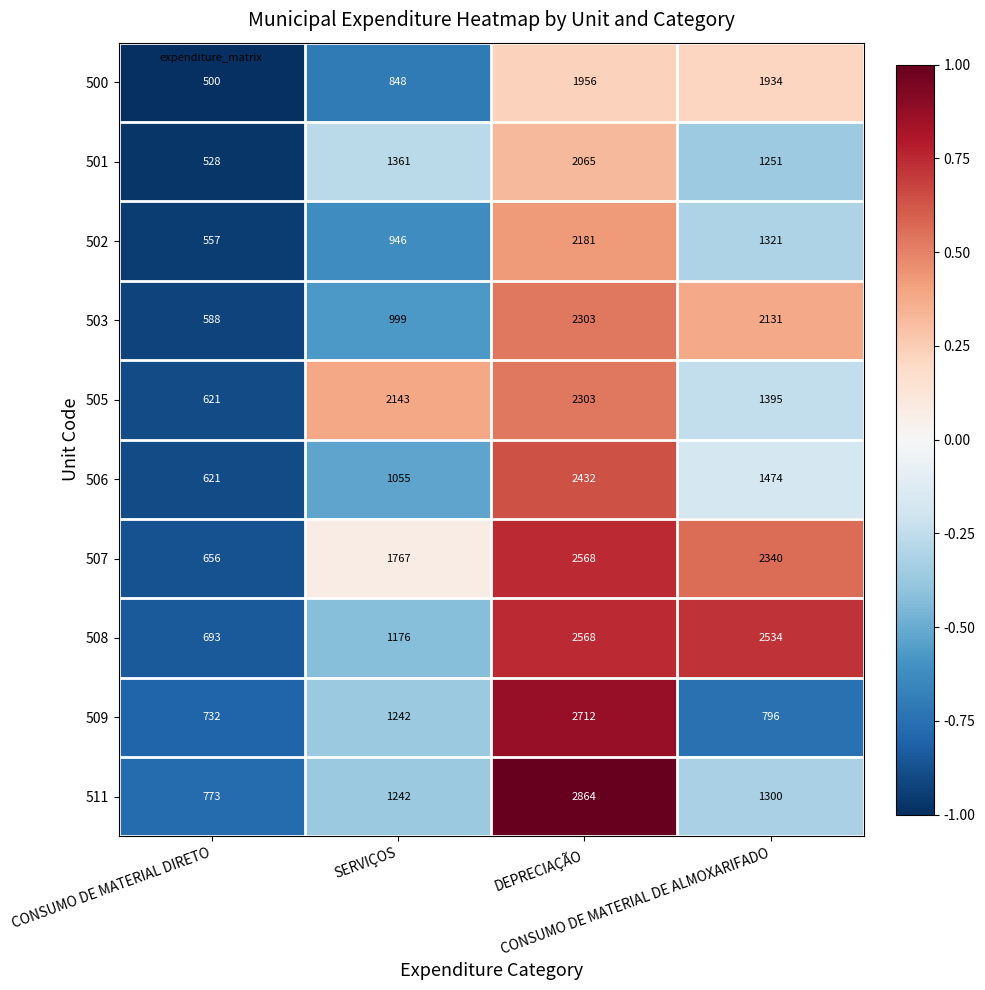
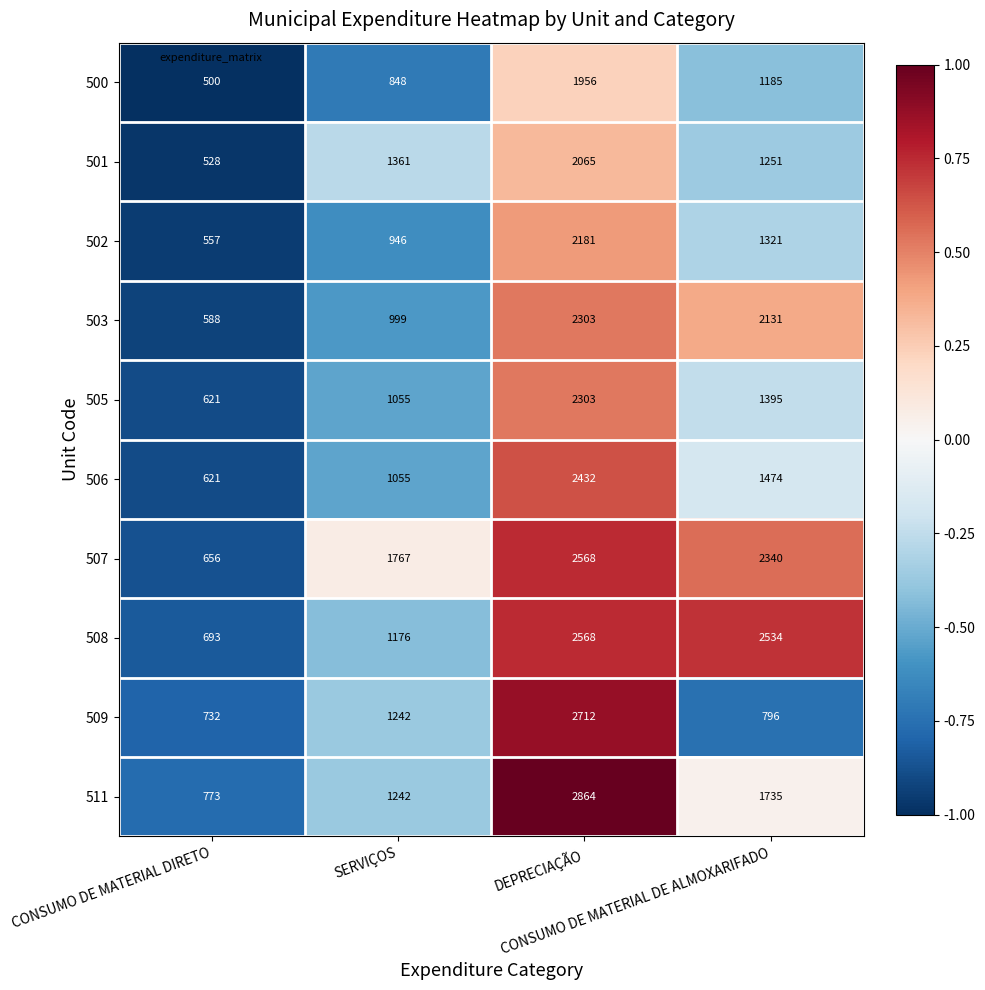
  {
    "500": {
      "CONSUMO DE MATERIAL DIRETO": 500,
      "SERVIÇOS": 848,
      "DEPRECIAÇÃO": 1956,
-     "CONSUMO DE MATERIAL DE ALMOXARIFADO": 1934
+     "CONSUMO DE MATERIAL DE ALMOXARIFADO": 1185
    },
    "501": {
      "CONSUMO DE MATERIAL DIRETO": 528,
      "SERVIÇOS": 1361,
      "DEPRECIAÇÃO": 2065,
      "CONSUMO DE MATERIAL DE ALMOXARIFADO": 1251
    },
    "502": {
      "CONSUMO DE MATERIAL DIRETO": 557,
      "SERVIÇOS": 946,
      "DEPRECIAÇÃO": 2181,
      "CONSUMO DE MATERIAL DE ALMOXARIFADO": 1321
    },
    "503": {
      "CONSUMO DE MATERIAL DIRETO": 588,
      "SERVIÇOS": 999,
      "DEPRECIAÇÃO": 2303,
      "CONSUMO DE MATERIAL DE ALMOXARIFADO": 2131
    },
    "505": {
      "CONSUMO DE MATERIAL DIRETO": 621,
-     "SERVIÇOS": 2143,
+     "SERVIÇOS": 1055,
      "DEPRECIAÇÃO": 2303,
      "CONSUMO DE MATERIAL DE ALMOXARIFADO": 1395
    },
    "506": {
      "CONSUMO DE MATERIAL DIRETO": 621,
      "SERVIÇOS": 1055,
      "DEPRECIAÇÃO": 2432,
      "CONSUMO DE MATERIAL DE ALMOXARIFADO": 1474
    },
    "507": {
      "CONSUMO DE MATERIAL DIRETO": 656,
      "SERVIÇOS": 1767,
      "DEPRECIAÇÃO": 2568,
      "CONSUMO DE MATERIAL DE ALMOXARIFADO": 2340
    },
    "508": {
      "CONSUMO DE MATERIAL DIRETO": 693,
      "SERVIÇOS": 1176,
      "DEPRECIAÇÃO": 2568,
      "CONSUMO DE MATERIAL DE ALMOXARIFADO": 2534
    },
    "509": {
      "CONSUMO DE MATERIAL DIRETO": 732,
      "SERVIÇOS": 1242,
      "DEPRECIAÇÃO": 2712,
      "CONSUMO DE MATERIAL DE ALMOXARIFADO": 796
    },
    "511": {
      "CONSUMO DE MATERIAL DIRETO": 773,
      "SERVIÇOS": 1242,
      "DEPRECIAÇÃO": 2864,
-     "CONSUMO DE MATERIAL DE ALMOXARIFADO": 1300
+     "CONSUMO DE MATERIAL DE ALMOXARIFADO": 1735
    }
  }
